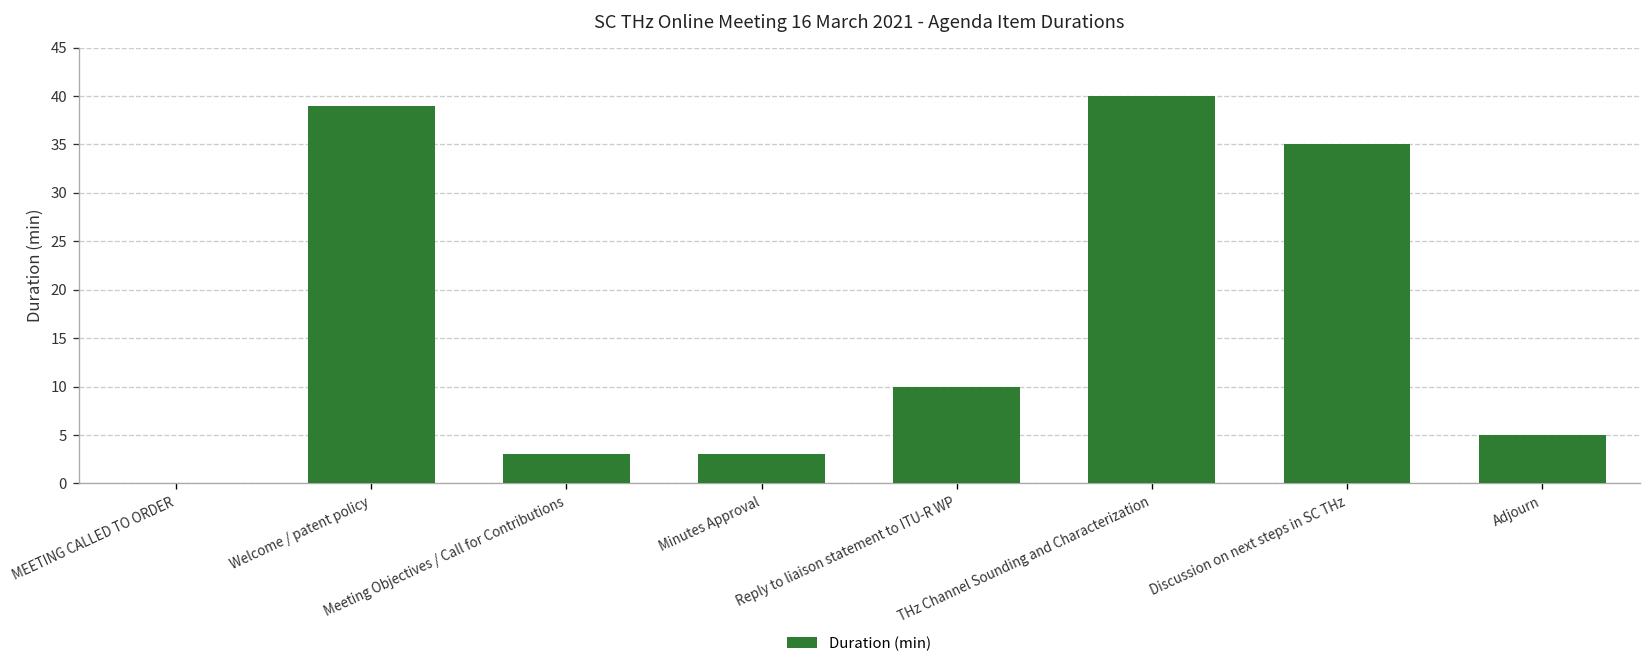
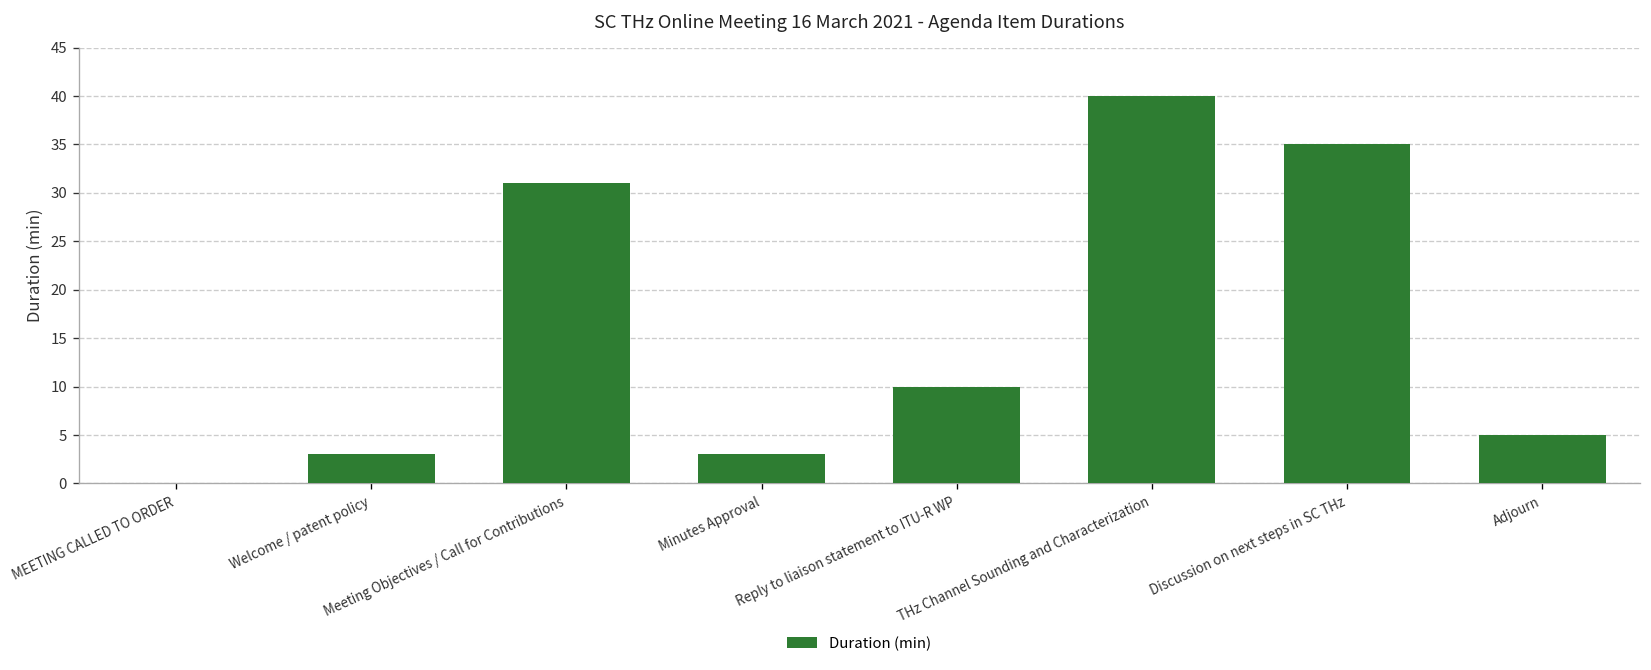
  {
    "MEETING CALLED TO ORDER": 0,
-   "Welcome / patent policy": 39,
-   "Meeting Objectives / Call for Contributions": 3,
+   "Welcome / patent policy": 3,
+   "Meeting Objectives / Call for Contributions": 31,
    "Minutes Approval": 3,
    "Reply to liaison statement to ITU-R WP": 10,
    "THz Channel Sounding and Characterization": 40,
    "Discussion on next steps in SC THz": 35,
    "Adjourn": 5
  }
